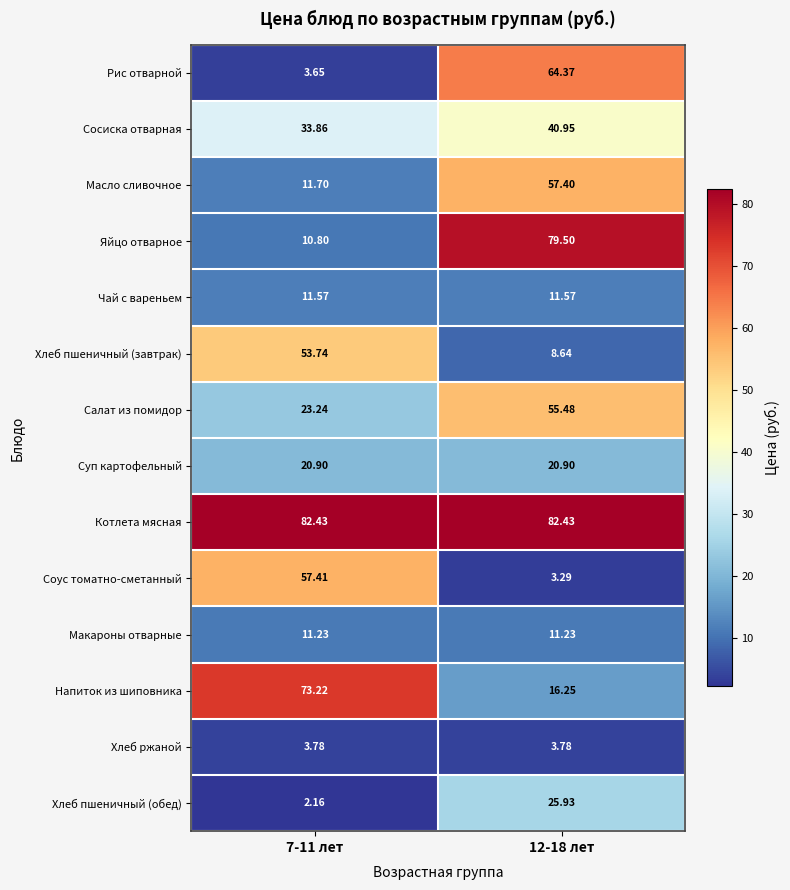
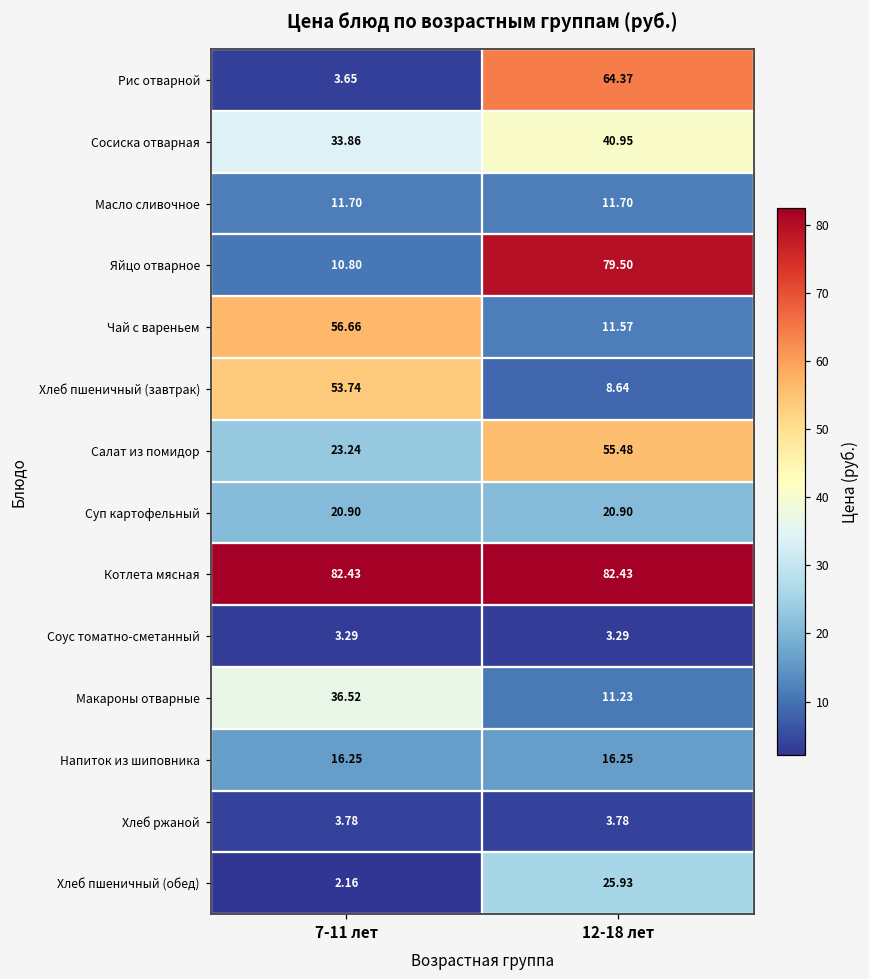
  {
    "Рис отварной": {
      "7-11 лет": 3.65,
      "12-18 лет": 64.37
    },
    "Сосиска отварная": {
      "7-11 лет": 33.86,
      "12-18 лет": 40.95
    },
    "Масло сливочное": {
      "7-11 лет": 11.70,
-     "12-18 лет": 57.40
+     "12-18 лет": 11.70
    },
    "Яйцо отварное": {
      "7-11 лет": 10.80,
      "12-18 лет": 79.50
    },
    "Чай с вареньем": {
-     "7-11 лет": 11.57,
+     "7-11 лет": 56.66,
      "12-18 лет": 11.57
    },
    "Хлеб пшеничный (завтрак)": {
      "7-11 лет": 53.74,
      "12-18 лет": 8.64
    },
    "Салат из помидор": {
      "7-11 лет": 23.24,
      "12-18 лет": 55.48
    },
    "Суп картофельный": {
      "7-11 лет": 20.90,
      "12-18 лет": 20.90
    },
    "Котлета мясная": {
      "7-11 лет": 82.43,
      "12-18 лет": 82.43
    },
    "Соус томатно-сметанный": {
-     "7-11 лет": 57.41,
+     "7-11 лет": 3.29,
      "12-18 лет": 3.29
    },
    "Макароны отварные": {
-     "7-11 лет": 11.23,
+     "7-11 лет": 36.52,
      "12-18 лет": 11.23
    },
    "Напиток из шиповника": {
-     "7-11 лет": 73.22,
+     "7-11 лет": 16.25,
      "12-18 лет": 16.25
    },
    "Хлеб ржаной": {
      "7-11 лет": 3.78,
      "12-18 лет": 3.78
    },
    "Хлеб пшеничный (обед)": {
      "7-11 лет": 2.16,
      "12-18 лет": 25.93
    }
  }
